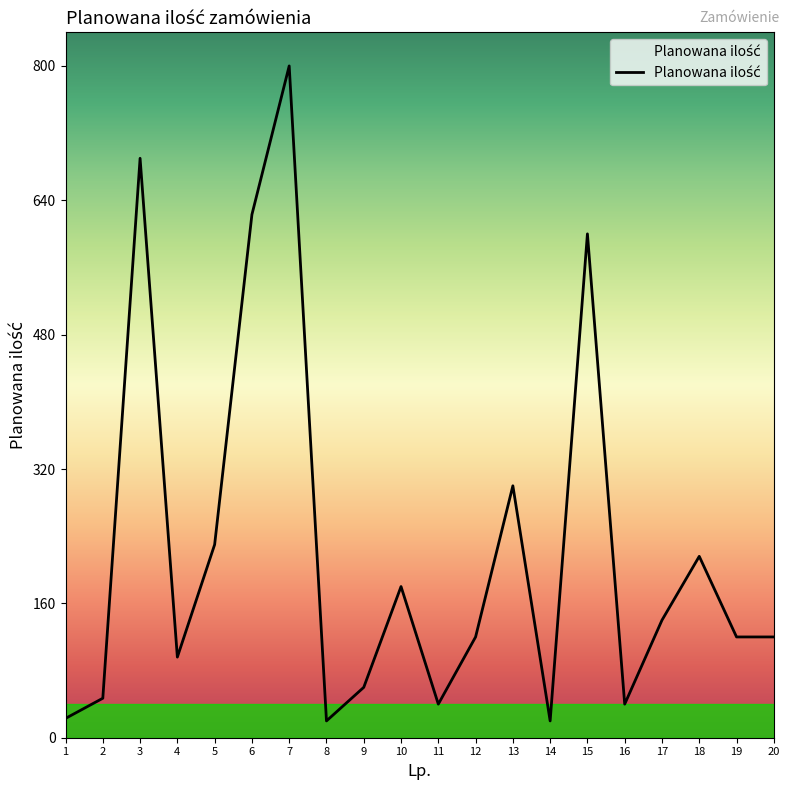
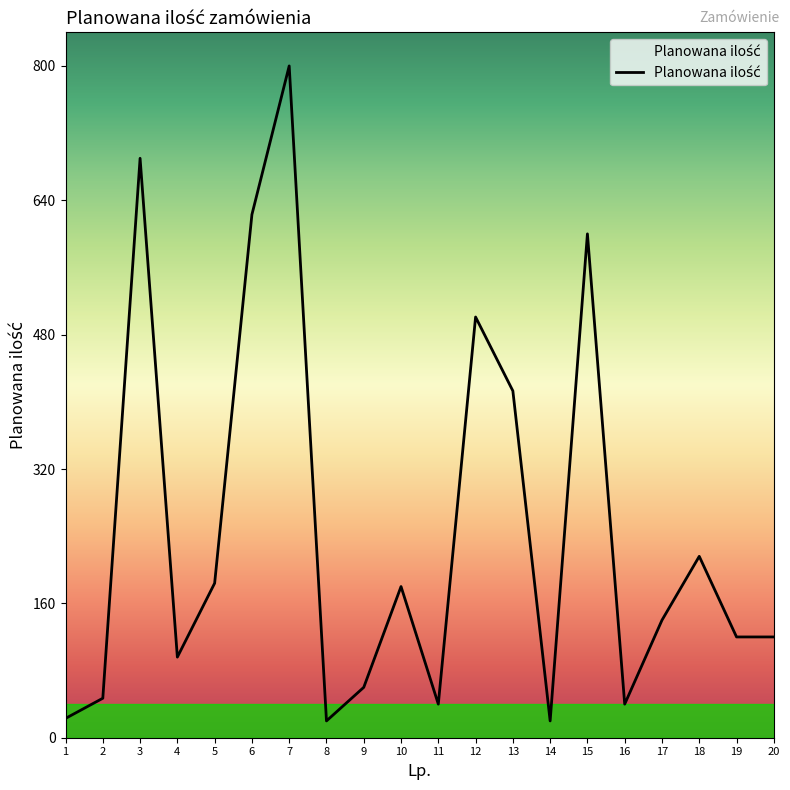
  {
    "2": 50,
    "3": 690,
    "4": 100,
-   "5": 230,
+   "5": 180,
    "6": 620,
    "7": 800,
    "9": 60,
    "10": 180,
-   "12": 120,
-   "13": 300,
+   "12": 500,
+   "13": 410,
    "15": 600,
    "17": 140,
    "18": 220,
    "19": 120,
    "20": 120
  }
